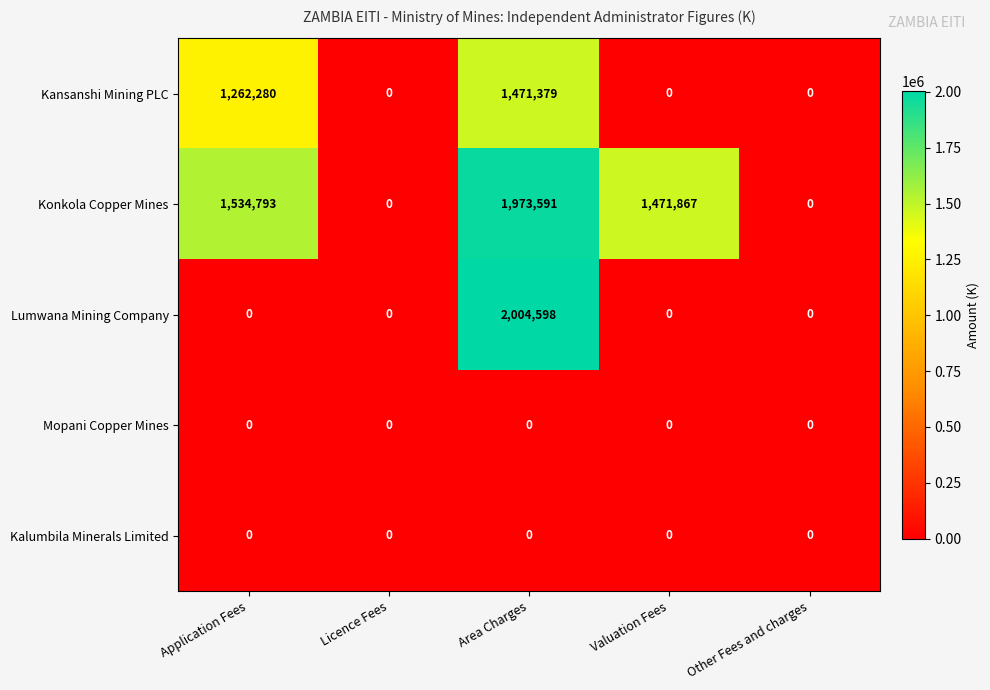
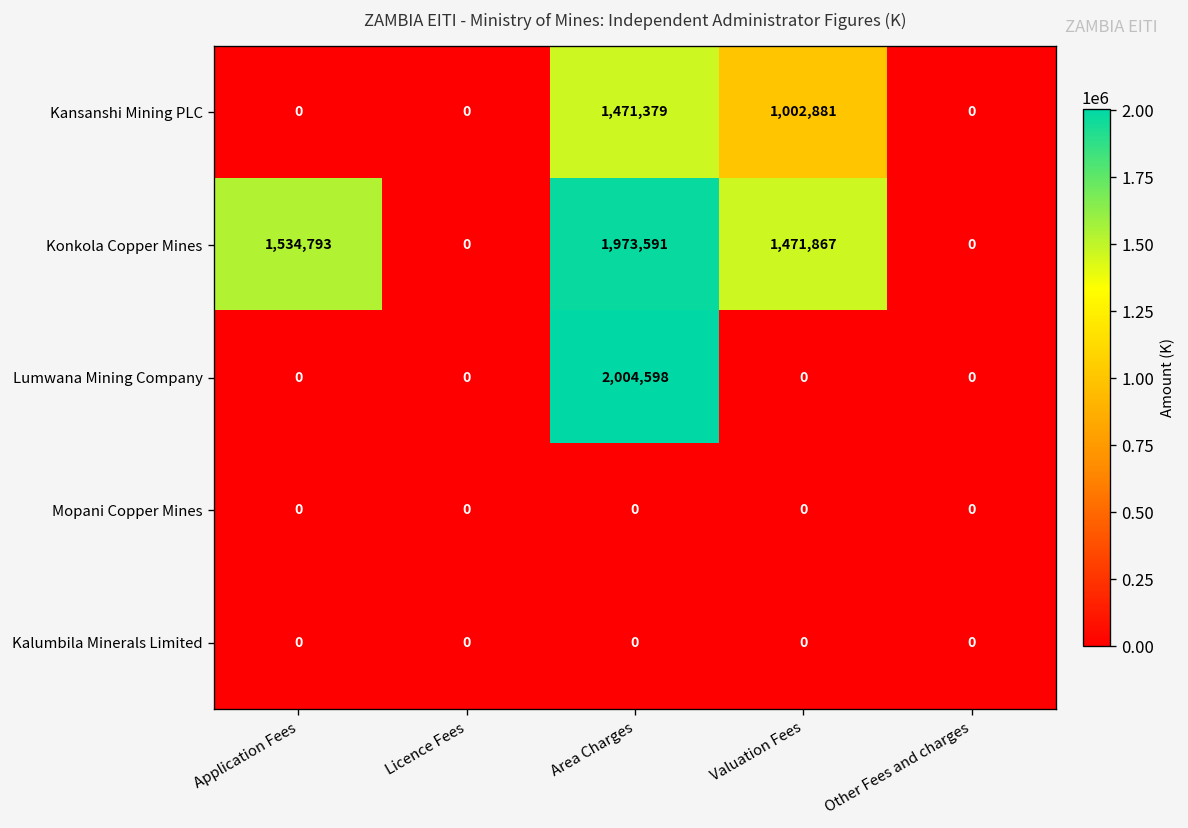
  {
    "Kansanshi Mining PLC": {
-     "Application Fees": "1,262,280",
+     "Application Fees": "0",
      "Licence Fees": "0",
      "Area Charges": "1,471,379",
-     "Valuation Fees": "0",
+     "Valuation Fees": "1,002,881",
      "Other Fees and charges": "0"
    },
    "Konkola Copper Mines": {
      "Application Fees": "1,534,793",
      "Licence Fees": "0",
      "Area Charges": "1,973,591",
      "Valuation Fees": "1,471,867",
      "Other Fees and charges": "0"
    },
    "Lumwana Mining Company": {
      "Application Fees": "0",
      "Licence Fees": "0",
      "Area Charges": "2,004,598",
      "Valuation Fees": "0",
      "Other Fees and charges": "0"
    },
    "Mopani Copper Mines": {
      "Application Fees": "0",
      "Licence Fees": "0",
      "Area Charges": "0",
      "Valuation Fees": "0",
      "Other Fees and charges": "0"
    },
    "Kalumbila Minerals Limited": {
      "Application Fees": "0",
      "Licence Fees": "0",
      "Area Charges": "0",
      "Valuation Fees": "0",
      "Other Fees and charges": "0"
    }
  }
